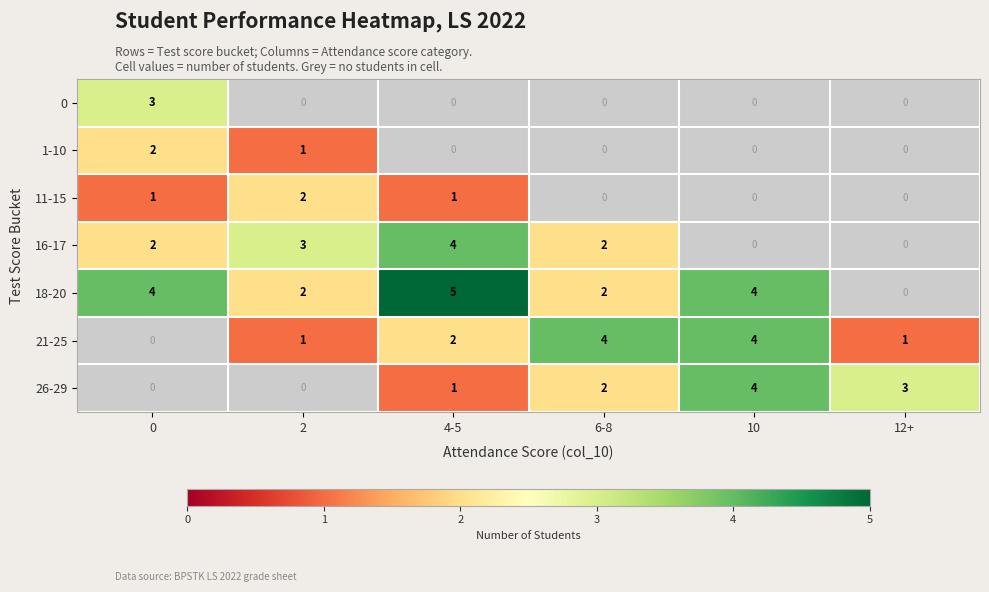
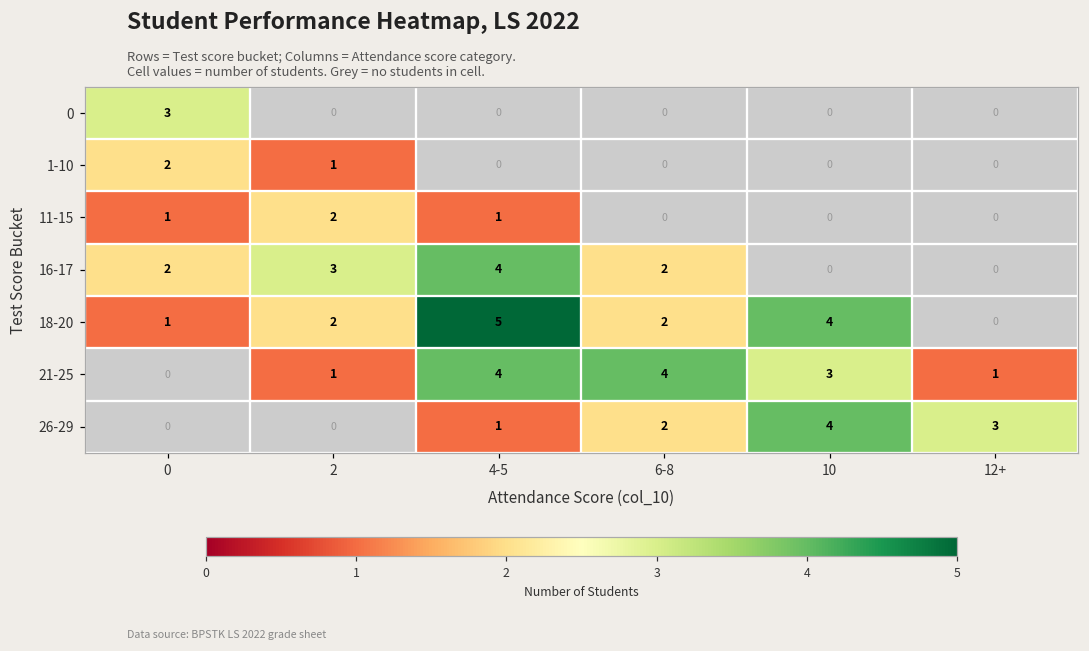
  {
    "0": {
      "0": 3
    },
    "1-10": {
      "0": 2,
      "2": 1
    },
    "11-15": {
      "0": 1,
      "2": 2,
      "4-5": 1
    },
    "16-17": {
      "0": 2,
      "2": 3,
      "4-5": 4,
      "6-8": 2
    },
    "18-20": {
-     "0": 4,
+     "0": 1,
      "2": 2,
      "4-5": 5,
      "6-8": 2,
      "10": 4
    },
    "21-25": {
      "2": 1,
-     "4-5": 2,
+     "4-5": 4,
      "6-8": 4,
-     "10": 4,
+     "10": 3,
      "12+": 1
    },
    "26-29": {
      "4-5": 1,
      "6-8": 2,
      "10": 4,
      "12+": 3
    }
  }
